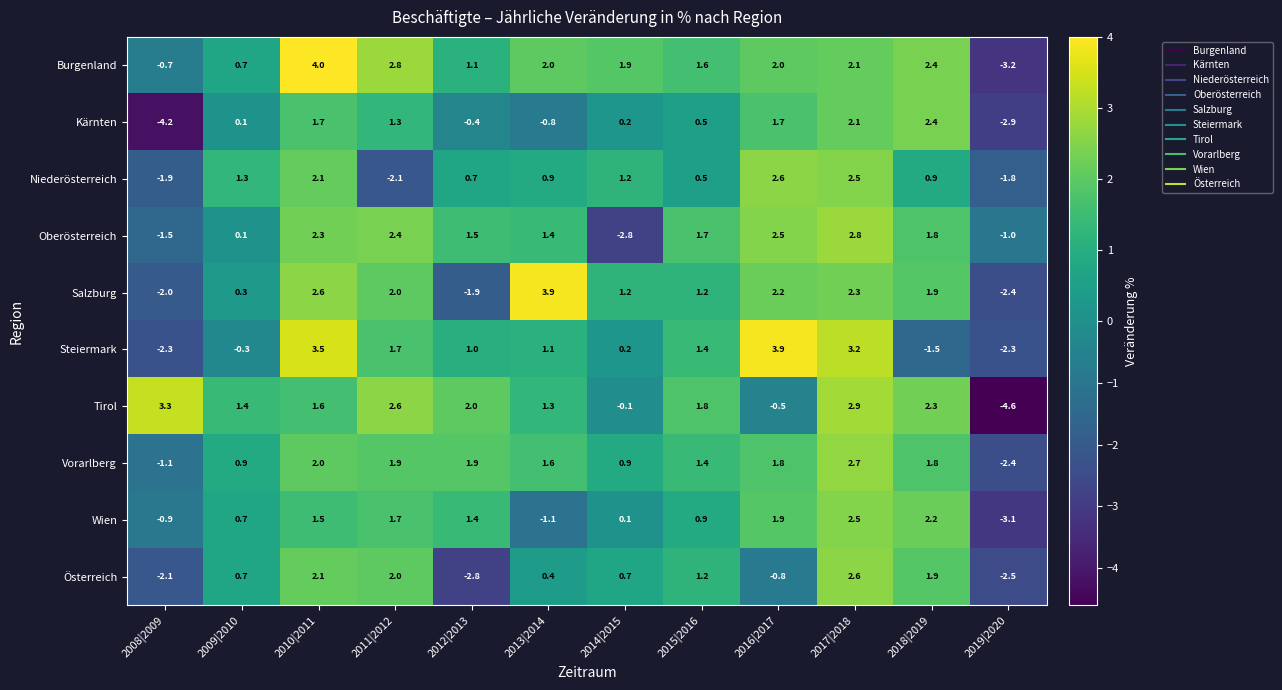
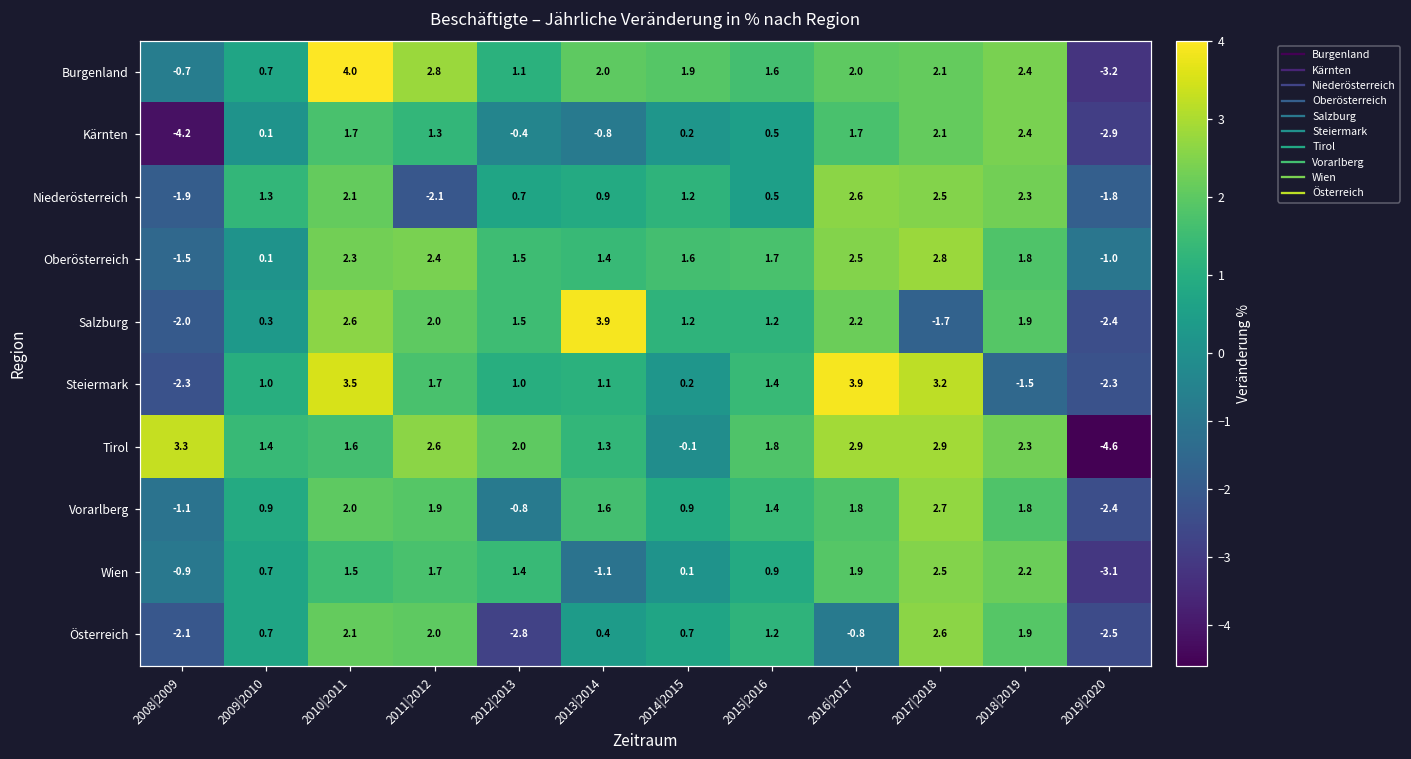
  {
    "Burgenland": {
      "2008|2009": -0.7,
      "2009|2010": 0.7,
      "2010|2011": 4.0,
      "2011|2012": 2.8,
      "2012|2013": 1.1,
      "2013|2014": 2.0,
      "2014|2015": 1.9,
      "2015|2016": 1.6,
      "2016|2017": 2.0,
      "2017|2018": 2.1,
      "2018|2019": 2.4,
      "2019|2020": -3.2
    },
    "Kärnten": {
      "2008|2009": -4.2,
      "2009|2010": 0.1,
      "2010|2011": 1.7,
      "2011|2012": 1.3,
      "2012|2013": -0.4,
      "2013|2014": -0.8,
      "2014|2015": 0.2,
      "2015|2016": 0.5,
      "2016|2017": 1.7,
      "2017|2018": 2.1,
      "2018|2019": 2.4,
      "2019|2020": -2.9
    },
    "Niederösterreich": {
      "2008|2009": -1.9,
      "2009|2010": 1.3,
      "2010|2011": 2.1,
      "2011|2012": -2.1,
      "2012|2013": 0.7,
      "2013|2014": 0.9,
      "2014|2015": 1.2,
      "2015|2016": 0.5,
      "2016|2017": 2.6,
      "2017|2018": 2.5,
-     "2018|2019": 0.9,
+     "2018|2019": 2.3,
      "2019|2020": -1.8
    },
    "Oberösterreich": {
      "2008|2009": -1.5,
      "2009|2010": 0.1,
      "2010|2011": 2.3,
      "2011|2012": 2.4,
      "2012|2013": 1.5,
      "2013|2014": 1.4,
-     "2014|2015": -2.8,
+     "2014|2015": 1.6,
      "2015|2016": 1.7,
      "2016|2017": 2.5,
      "2017|2018": 2.8,
      "2018|2019": 1.8,
      "2019|2020": -1.0
    },
    "Salzburg": {
      "2008|2009": -2.0,
      "2009|2010": 0.3,
      "2010|2011": 2.6,
      "2011|2012": 2.0,
-     "2012|2013": -1.9,
+     "2012|2013": 1.5,
      "2013|2014": 3.9,
      "2014|2015": 1.2,
      "2015|2016": 1.2,
      "2016|2017": 2.2,
-     "2017|2018": 2.3,
+     "2017|2018": -1.7,
      "2018|2019": 1.9,
      "2019|2020": -2.4
    },
    "Steiermark": {
      "2008|2009": -2.3,
-     "2009|2010": -0.3,
+     "2009|2010": 1.0,
      "2010|2011": 3.5,
      "2011|2012": 1.7,
      "2012|2013": 1.0,
      "2013|2014": 1.1,
      "2014|2015": 0.2,
      "2015|2016": 1.4,
      "2016|2017": 3.9,
      "2017|2018": 3.2,
      "2018|2019": -1.5,
      "2019|2020": -2.3
    },
    "Tirol": {
      "2008|2009": 3.3,
      "2009|2010": 1.4,
      "2010|2011": 1.6,
      "2011|2012": 2.6,
      "2012|2013": 2.0,
      "2013|2014": 1.3,
      "2014|2015": -0.1,
      "2015|2016": 1.8,
-     "2016|2017": -0.5,
+     "2016|2017": 2.9,
      "2017|2018": 2.9,
      "2018|2019": 2.3,
      "2019|2020": -4.6
    },
    "Vorarlberg": {
      "2008|2009": -1.1,
      "2009|2010": 0.9,
      "2010|2011": 2.0,
      "2011|2012": 1.9,
-     "2012|2013": 1.9,
+     "2012|2013": -0.8,
      "2013|2014": 1.6,
      "2014|2015": 0.9,
      "2015|2016": 1.4,
      "2016|2017": 1.8,
      "2017|2018": 2.7,
      "2018|2019": 1.8,
      "2019|2020": -2.4
    },
    "Wien": {
      "2008|2009": -0.9,
      "2009|2010": 0.7,
      "2010|2011": 1.5,
      "2011|2012": 1.7,
      "2012|2013": 1.4,
      "2013|2014": -1.1,
      "2014|2015": 0.1,
      "2015|2016": 0.9,
      "2016|2017": 1.9,
      "2017|2018": 2.5,
      "2018|2019": 2.2,
      "2019|2020": -3.1
    },
    "Österreich": {
      "2008|2009": -2.1,
      "2009|2010": 0.7,
      "2010|2011": 2.1,
      "2011|2012": 2.0,
      "2012|2013": -2.8,
      "2013|2014": 0.4,
      "2014|2015": 0.7,
      "2015|2016": 1.2,
      "2016|2017": -0.8,
      "2017|2018": 2.6,
      "2018|2019": 1.9,
      "2019|2020": -2.5
    }
  }
